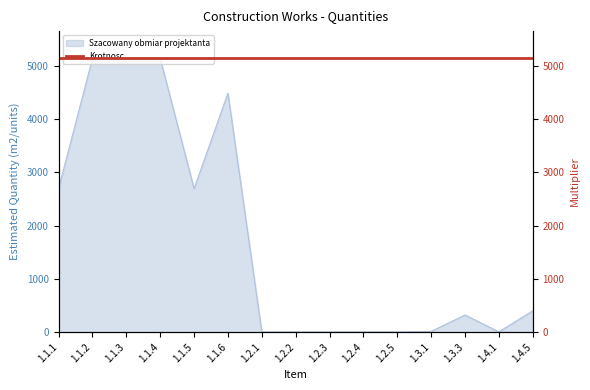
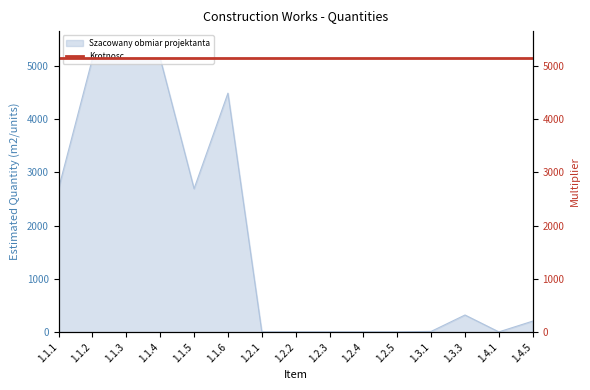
  {
    "Szacowany obmiar projektanta": {
      "1.1.1": 2700,
      "1.1.5": 2700,
      "1.1.6": 4500,
      "1.2.1": 0,
      "1.2.2": 0,
      "1.2.3": 0,
      "1.2.4": 0,
      "1.2.5": 0,
      "1.3.1": 0,
      "1.3.3": 300,
      "1.4.1": 0,
-     "1.4.5": 400
+     "1.4.5": 200
    },
    "Krotnosc": {
      "1.1.1": 5100,
      "1.1.6": 5100,
      "1.2.1": 5100,
      "1.2.2": 5100,
      "1.2.3": 5100,
      "1.2.4": 5100,
      "1.2.5": 5100,
      "1.3.1": 5100,
      "1.3.3": 5100,
      "1.4.1": 5100,
      "1.4.5": 5100
    }
  }
